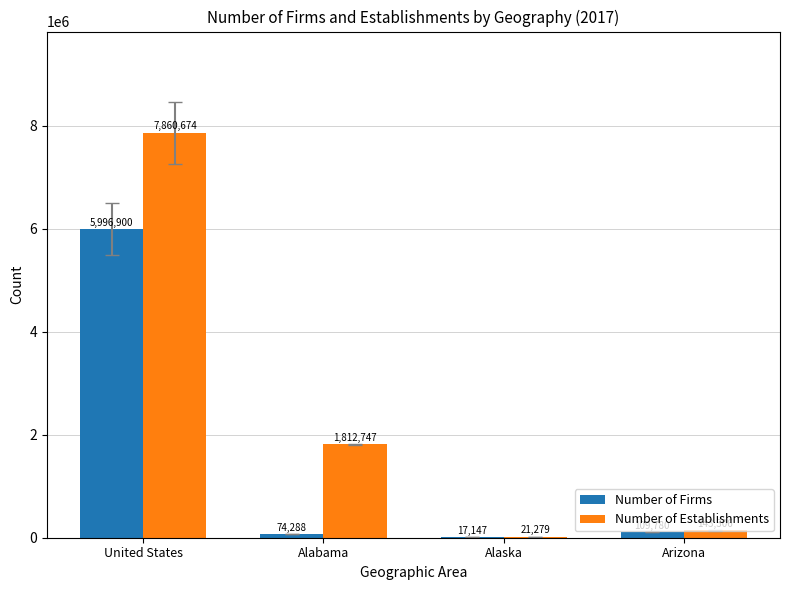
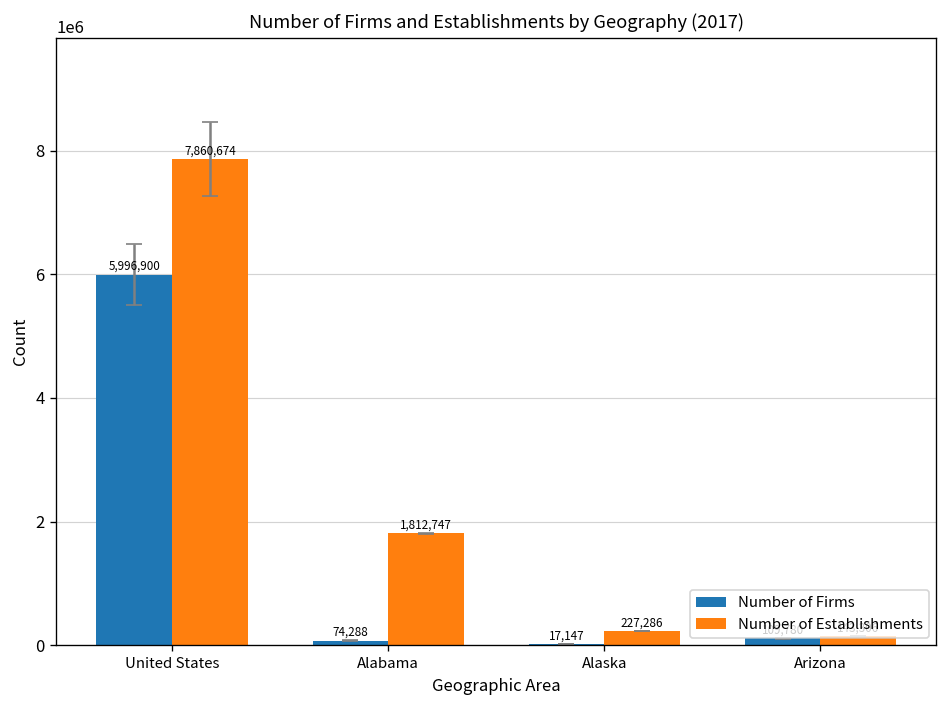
  {
    "Number of Establishments": {
      "United States": "7,860,674",
-     "Alaska": "21,279"
+     "Alaska": "227,286"
    }
  }
